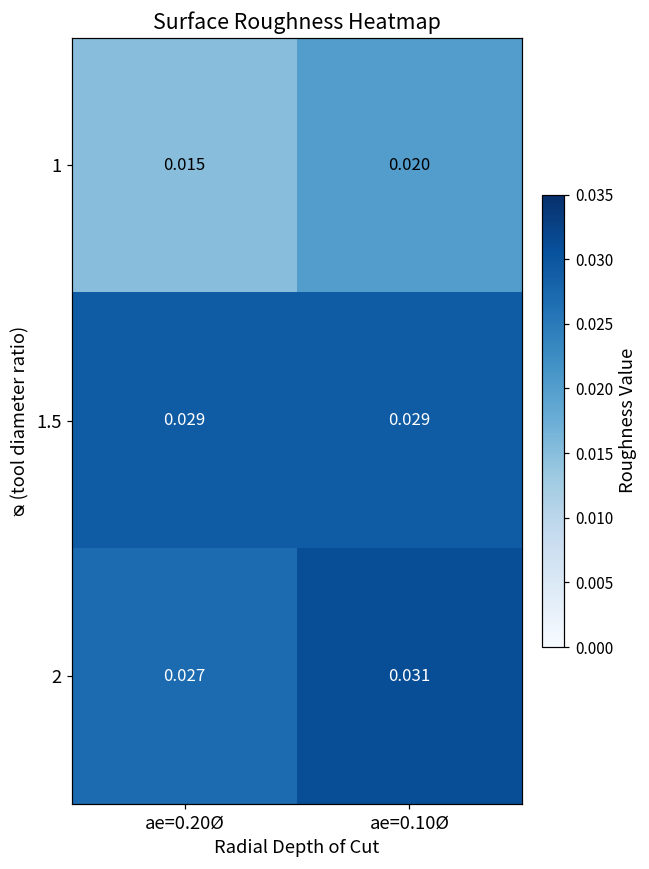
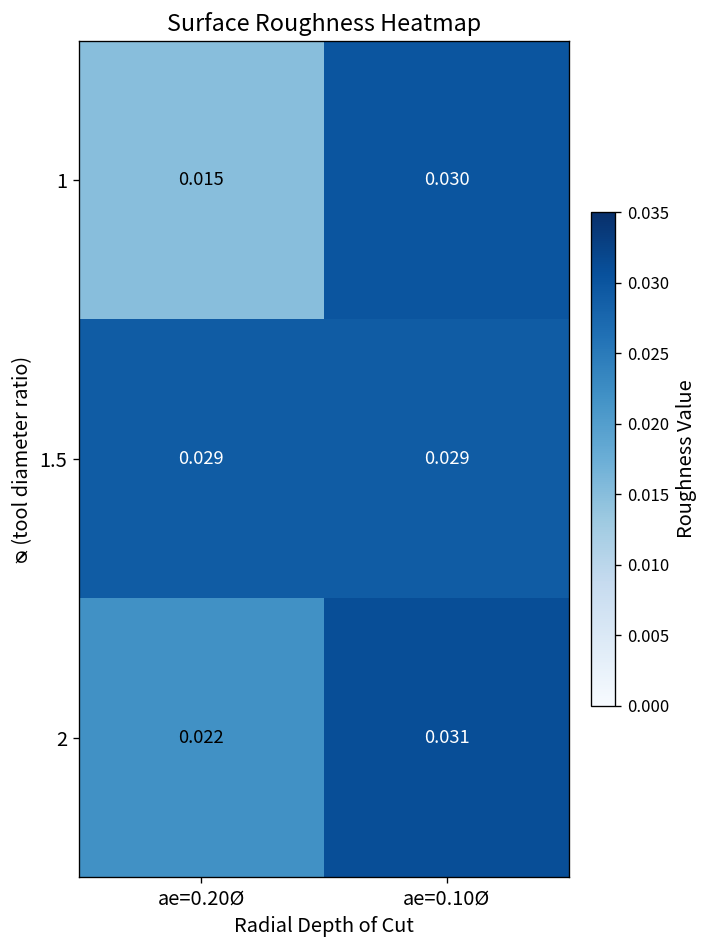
  {
    "1": {
      "ae=0.20Ø": 0.015,
-     "ae=0.10Ø": 0.020
+     "ae=0.10Ø": 0.030
    },
    "1.5": {
      "ae=0.20Ø": 0.029,
      "ae=0.10Ø": 0.029
    },
    "2": {
-     "ae=0.20Ø": 0.027,
+     "ae=0.20Ø": 0.022,
      "ae=0.10Ø": 0.031
    }
  }
